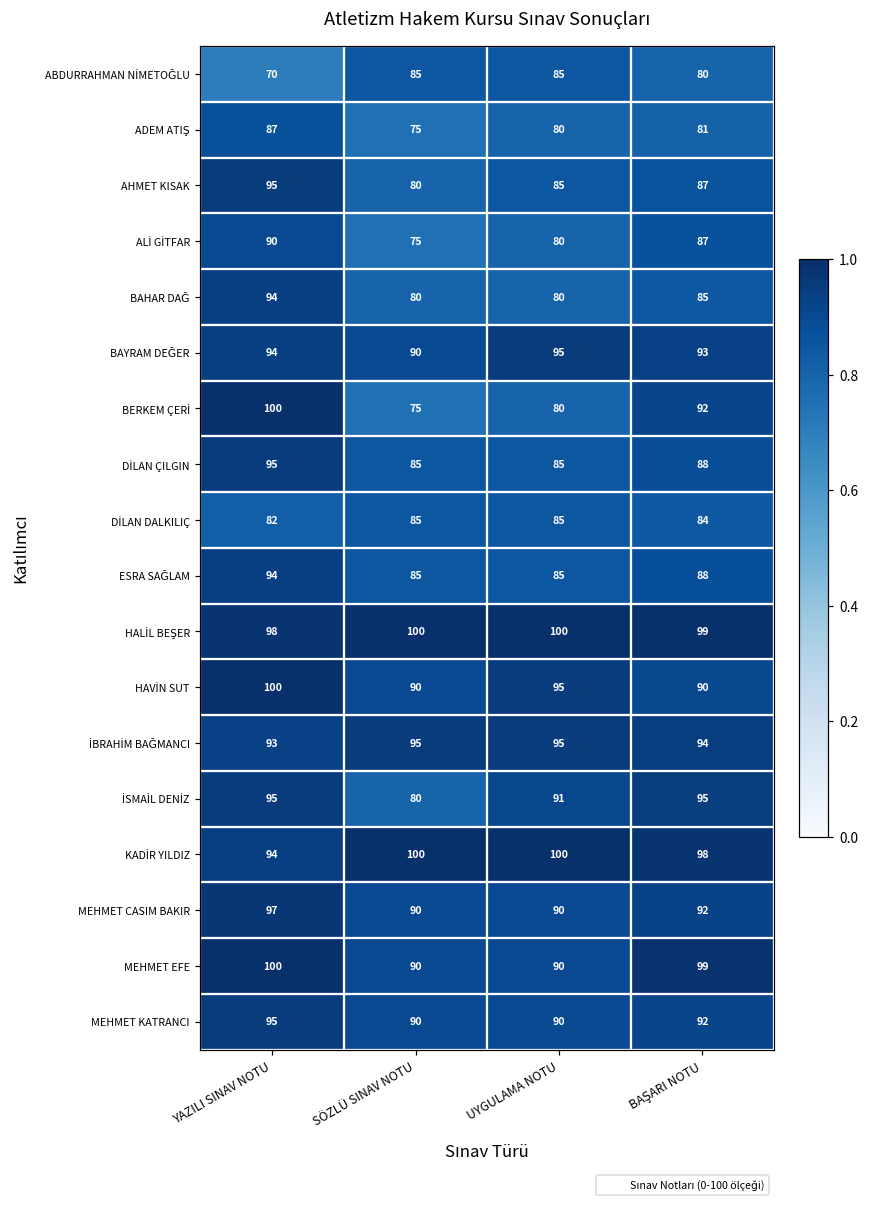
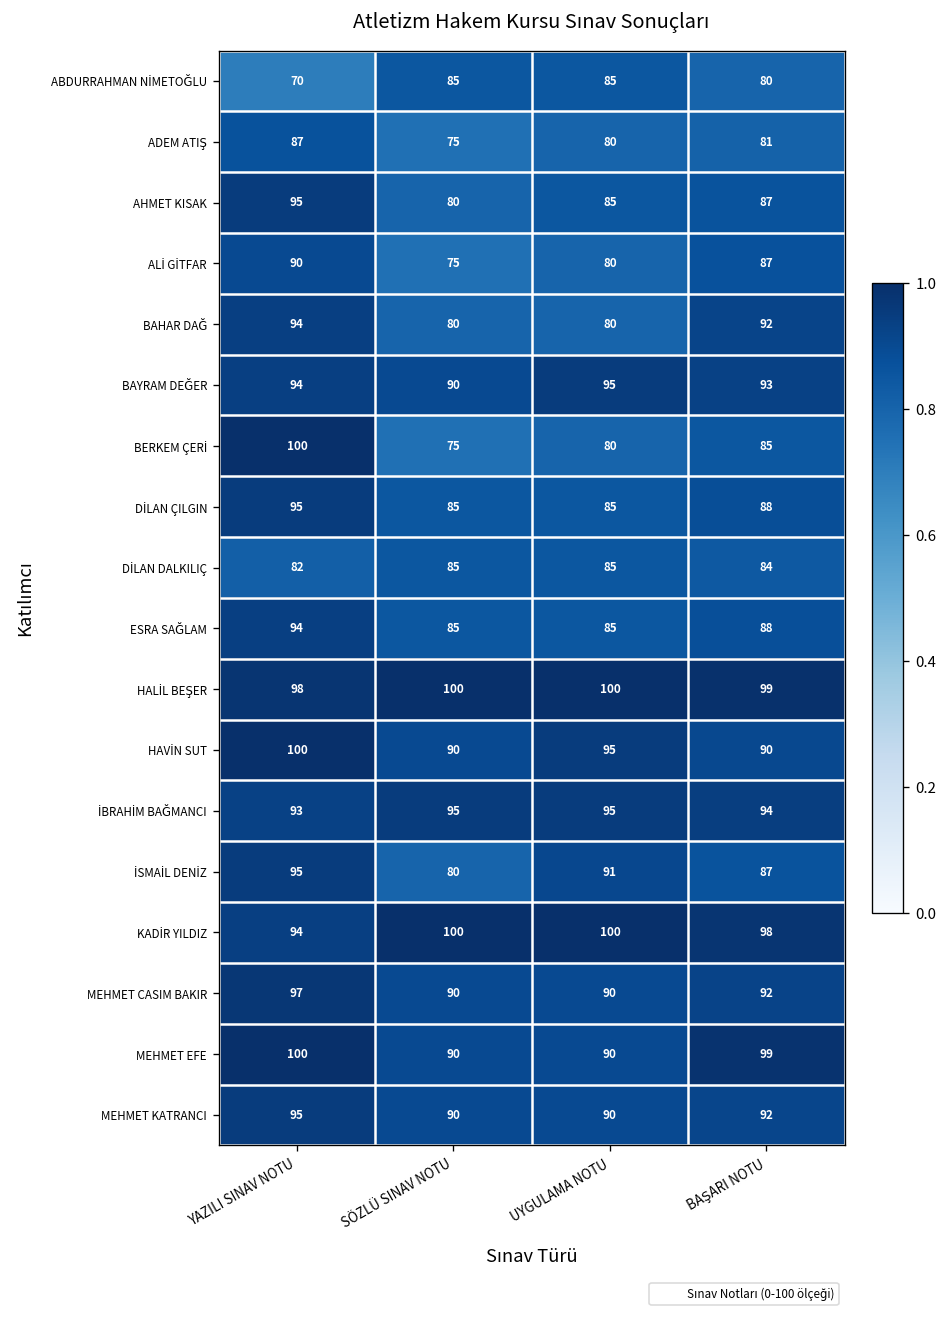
  {
    "ABDURRAHMAN NİMETOĞLU": {
      "YAZILI SINAV NOTU": 70,
      "SÖZLÜ SINAV NOTU": 85,
      "UYGULAMA NOTU": 85,
      "BAŞARI NOTU": 80
    },
    "ADEM ATIŞ": {
      "YAZILI SINAV NOTU": 87,
      "SÖZLÜ SINAV NOTU": 75,
      "UYGULAMA NOTU": 80,
      "BAŞARI NOTU": 81
    },
    "AHMET KISAK": {
      "YAZILI SINAV NOTU": 95,
      "SÖZLÜ SINAV NOTU": 80,
      "UYGULAMA NOTU": 85,
      "BAŞARI NOTU": 87
    },
    "ALİ GİTFAR": {
      "YAZILI SINAV NOTU": 90,
      "SÖZLÜ SINAV NOTU": 75,
      "UYGULAMA NOTU": 80,
      "BAŞARI NOTU": 87
    },
    "BAHAR DAĞ": {
      "YAZILI SINAV NOTU": 94,
      "SÖZLÜ SINAV NOTU": 80,
      "UYGULAMA NOTU": 80,
-     "BAŞARI NOTU": 85
+     "BAŞARI NOTU": 92
    },
    "BAYRAM DEĞER": {
      "YAZILI SINAV NOTU": 94,
      "SÖZLÜ SINAV NOTU": 90,
      "UYGULAMA NOTU": 95,
      "BAŞARI NOTU": 93
    },
    "BERKEM ÇERİ": {
      "YAZILI SINAV NOTU": 100,
      "SÖZLÜ SINAV NOTU": 75,
      "UYGULAMA NOTU": 80,
-     "BAŞARI NOTU": 92
+     "BAŞARI NOTU": 85
    },
    "DİLAN ÇILGIN": {
      "YAZILI SINAV NOTU": 95,
      "SÖZLÜ SINAV NOTU": 85,
      "UYGULAMA NOTU": 85,
      "BAŞARI NOTU": 88
    },
    "DİLAN DALKILIÇ": {
      "YAZILI SINAV NOTU": 82,
      "SÖZLÜ SINAV NOTU": 85,
      "UYGULAMA NOTU": 85,
      "BAŞARI NOTU": 84
    },
    "ESRA SAĞLAM": {
      "YAZILI SINAV NOTU": 94,
      "SÖZLÜ SINAV NOTU": 85,
      "UYGULAMA NOTU": 85,
      "BAŞARI NOTU": 88
    },
    "HALİL BEŞER": {
      "YAZILI SINAV NOTU": 98,
      "SÖZLÜ SINAV NOTU": 100,
      "UYGULAMA NOTU": 100,
      "BAŞARI NOTU": 99
    },
    "HAVİN SUT": {
      "YAZILI SINAV NOTU": 100,
      "SÖZLÜ SINAV NOTU": 90,
      "UYGULAMA NOTU": 95,
      "BAŞARI NOTU": 90
    },
    "İBRAHİM BAĞMANCI": {
      "YAZILI SINAV NOTU": 93,
      "SÖZLÜ SINAV NOTU": 95,
      "UYGULAMA NOTU": 95,
      "BAŞARI NOTU": 94
    },
    "İSMAİL DENİZ": {
      "YAZILI SINAV NOTU": 95,
      "SÖZLÜ SINAV NOTU": 80,
      "UYGULAMA NOTU": 91,
-     "BAŞARI NOTU": 95
+     "BAŞARI NOTU": 87
    },
    "KADİR YILDIZ": {
      "YAZILI SINAV NOTU": 94,
      "SÖZLÜ SINAV NOTU": 100,
      "UYGULAMA NOTU": 100,
      "BAŞARI NOTU": 98
    },
    "MEHMET CASIM BAKIR": {
      "YAZILI SINAV NOTU": 97,
      "SÖZLÜ SINAV NOTU": 90,
      "UYGULAMA NOTU": 90,
      "BAŞARI NOTU": 92
    },
    "MEHMET EFE": {
      "YAZILI SINAV NOTU": 100,
      "SÖZLÜ SINAV NOTU": 90,
      "UYGULAMA NOTU": 90,
      "BAŞARI NOTU": 99
    },
    "MEHMET KATRANCI": {
      "YAZILI SINAV NOTU": 95,
      "SÖZLÜ SINAV NOTU": 90,
      "UYGULAMA NOTU": 90,
      "BAŞARI NOTU": 92
    }
  }
